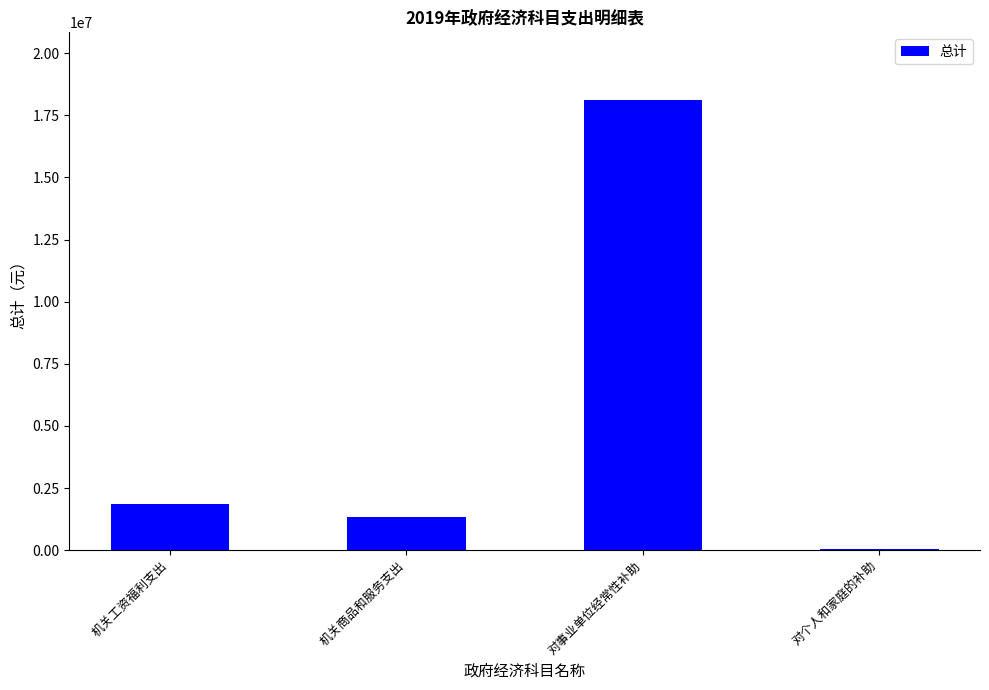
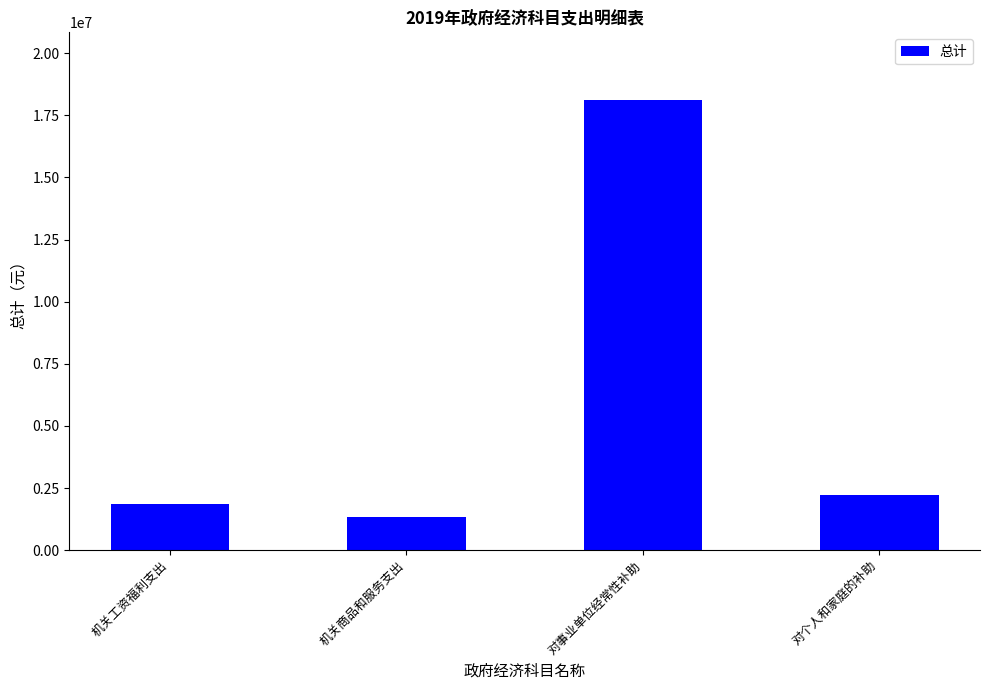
  {
    "机关工资福利支出": 1900000,
    "机关商品和服务支出": 1300000,
    "对事业单位经常性补助": 18100000,
-   "对个人和家庭的补助": 0
+   "对个人和家庭的补助": 2200000
  }
